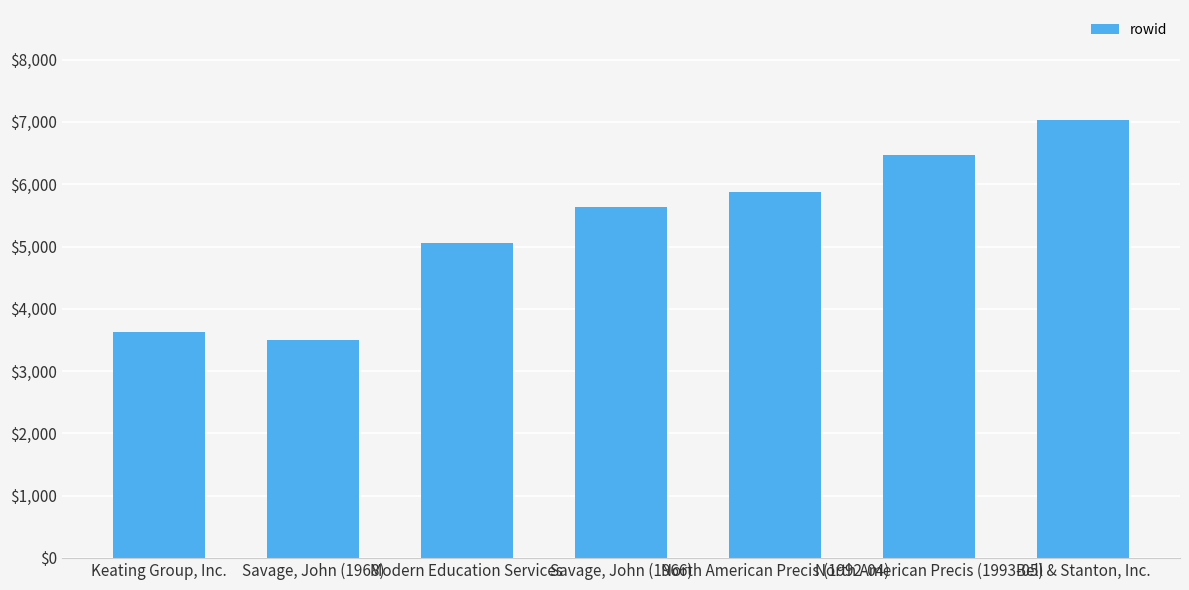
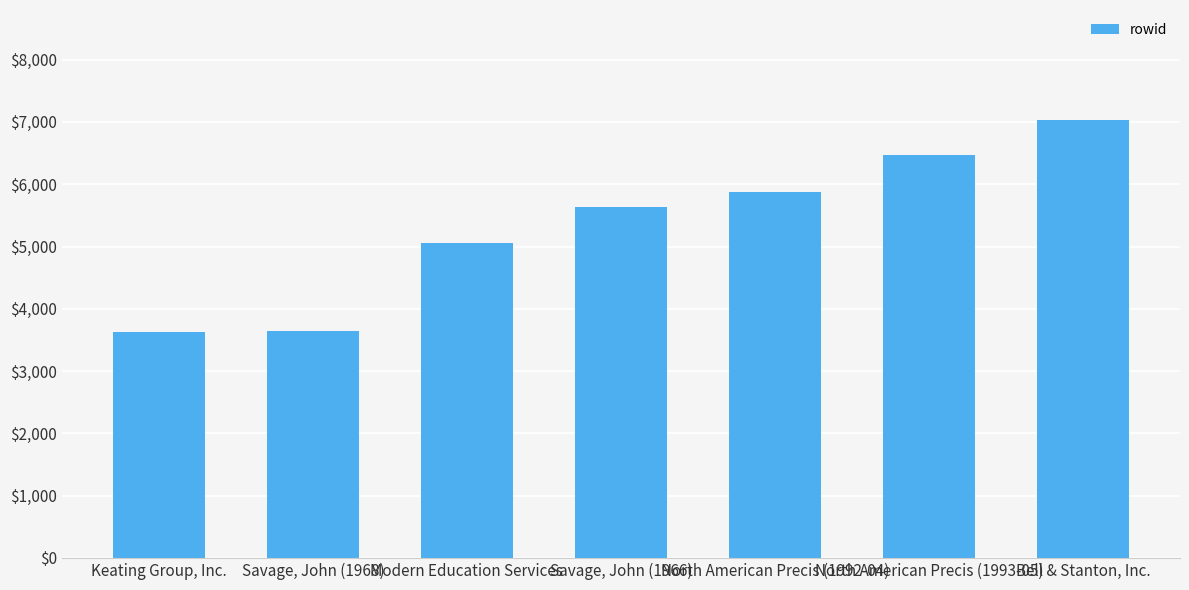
  {
    "Keating Group, Inc.": "$3,600",
-   "Savage, John (1968)": "$3,500",
+   "Savage, John (1968)": "$3,700",
    "Modern Education Services": "$5,100"
  }
